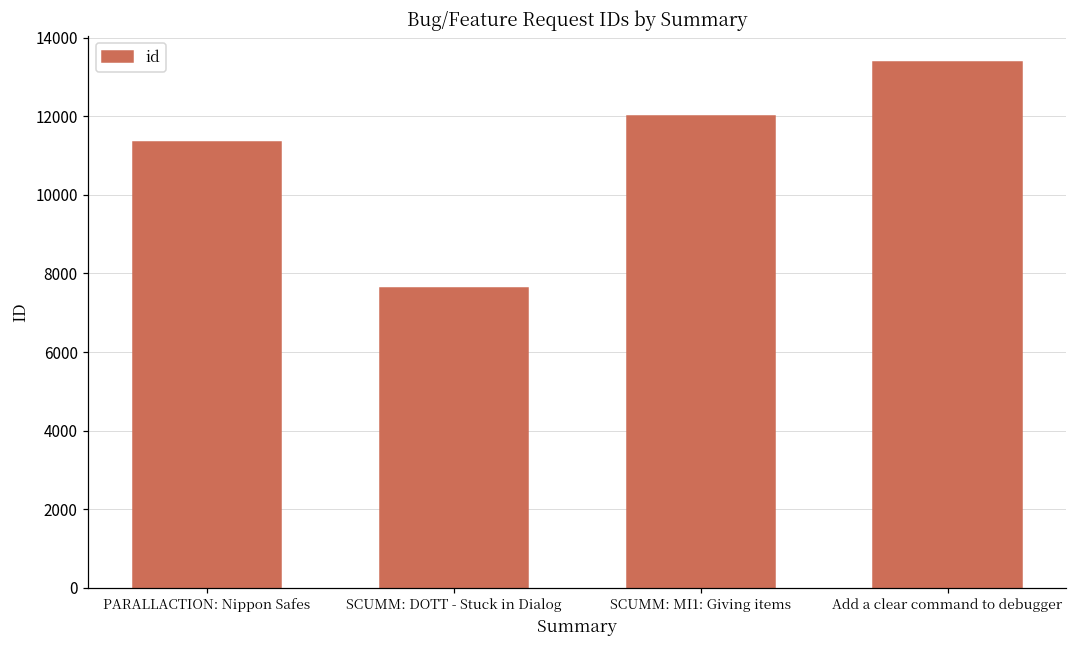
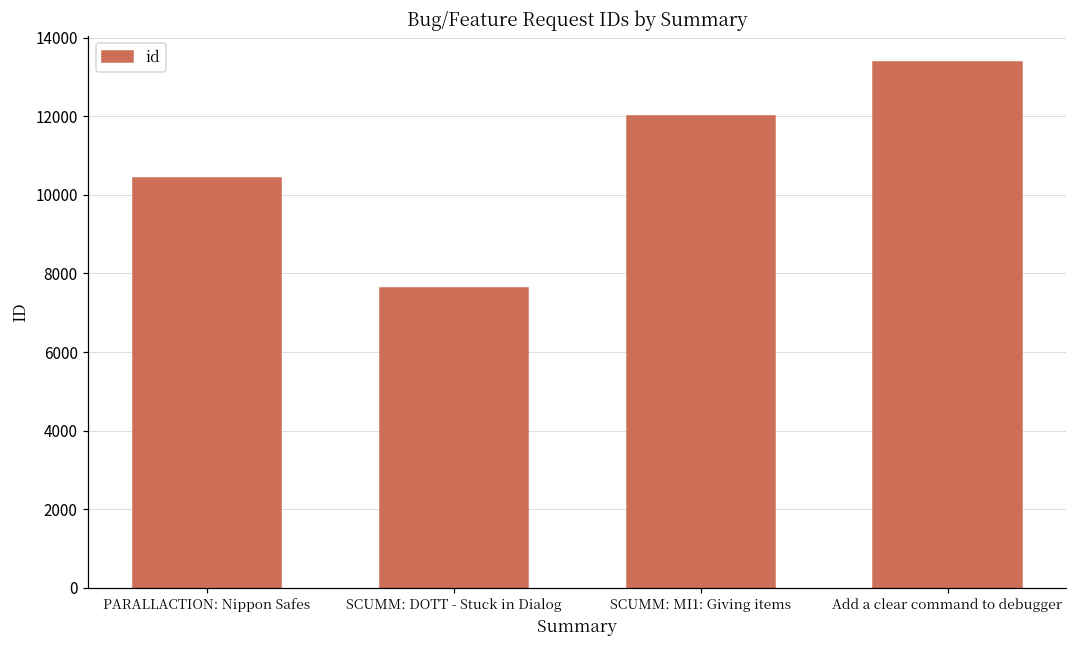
  {
-   "PARALLACTION: Nippon Safes": 11400,
+   "PARALLACTION: Nippon Safes": 10400,
    "SCUMM: DOTT - Stuck in Dialog": 7600,
    "SCUMM: MI1: Giving items": 12000,
    "Add a clear command to debugger": 13400
  }
